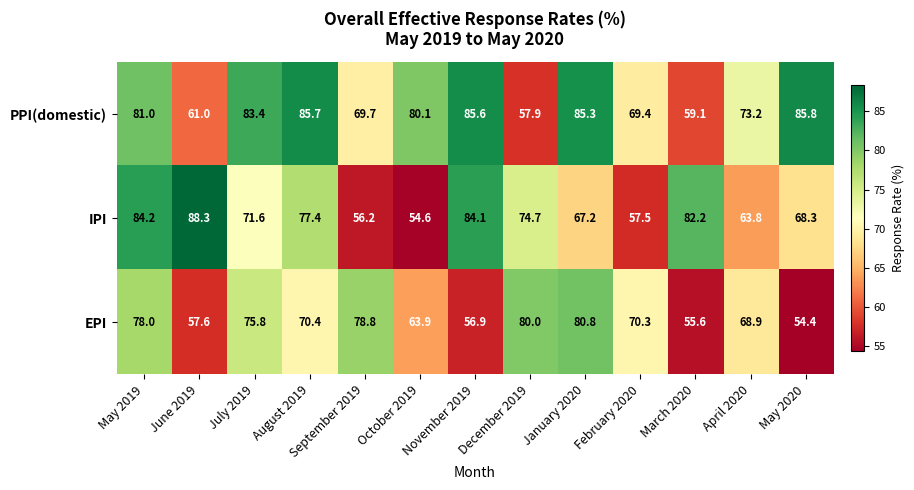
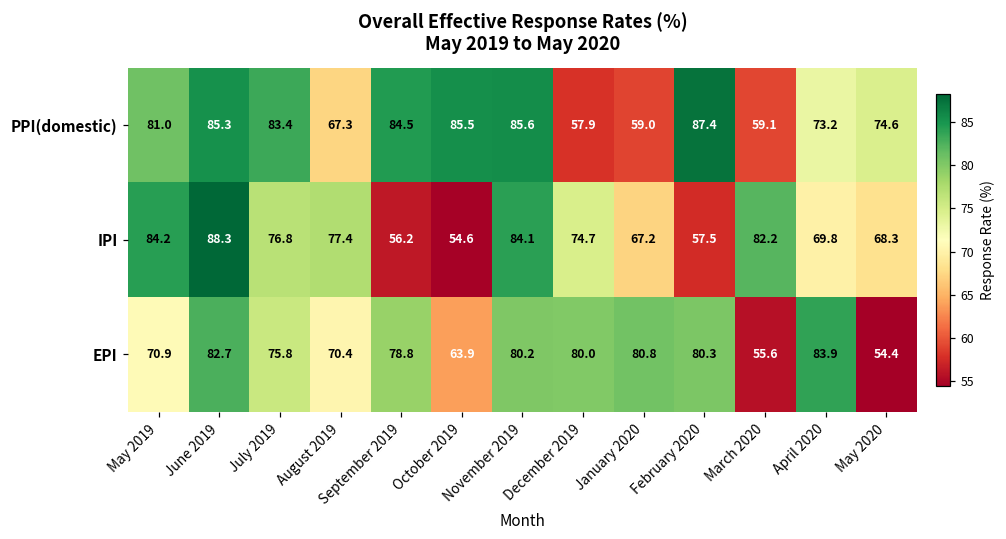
  {
    "PPI(domestic)": {
      "May 2019": 81.0,
-     "June 2019": 61.0,
+     "June 2019": 85.3,
      "July 2019": 83.4,
-     "August 2019": 85.7,
-     "September 2019": 69.7,
-     "October 2019": 80.1,
+     "August 2019": 67.3,
+     "September 2019": 84.5,
+     "October 2019": 85.5,
      "November 2019": 85.6,
      "December 2019": 57.9,
-     "January 2020": 85.3,
-     "February 2020": 69.4,
+     "January 2020": 59.0,
+     "February 2020": 87.4,
      "March 2020": 59.1,
      "April 2020": 73.2,
-     "May 2020": 85.8
+     "May 2020": 74.6
    },
    "IPI": {
      "May 2019": 84.2,
      "June 2019": 88.3,
-     "July 2019": 71.6,
+     "July 2019": 76.8,
      "August 2019": 77.4,
      "September 2019": 56.2,
      "October 2019": 54.6,
      "November 2019": 84.1,
      "December 2019": 74.7,
      "January 2020": 67.2,
      "February 2020": 57.5,
      "March 2020": 82.2,
-     "April 2020": 63.8,
+     "April 2020": 69.8,
      "May 2020": 68.3
    },
    "EPI": {
-     "May 2019": 78.0,
-     "June 2019": 57.6,
+     "May 2019": 70.9,
+     "June 2019": 82.7,
      "July 2019": 75.8,
      "August 2019": 70.4,
      "September 2019": 78.8,
      "October 2019": 63.9,
-     "November 2019": 56.9,
+     "November 2019": 80.2,
      "December 2019": 80.0,
      "January 2020": 80.8,
-     "February 2020": 70.3,
+     "February 2020": 80.3,
      "March 2020": 55.6,
-     "April 2020": 68.9,
+     "April 2020": 83.9,
      "May 2020": 54.4
    }
  }
